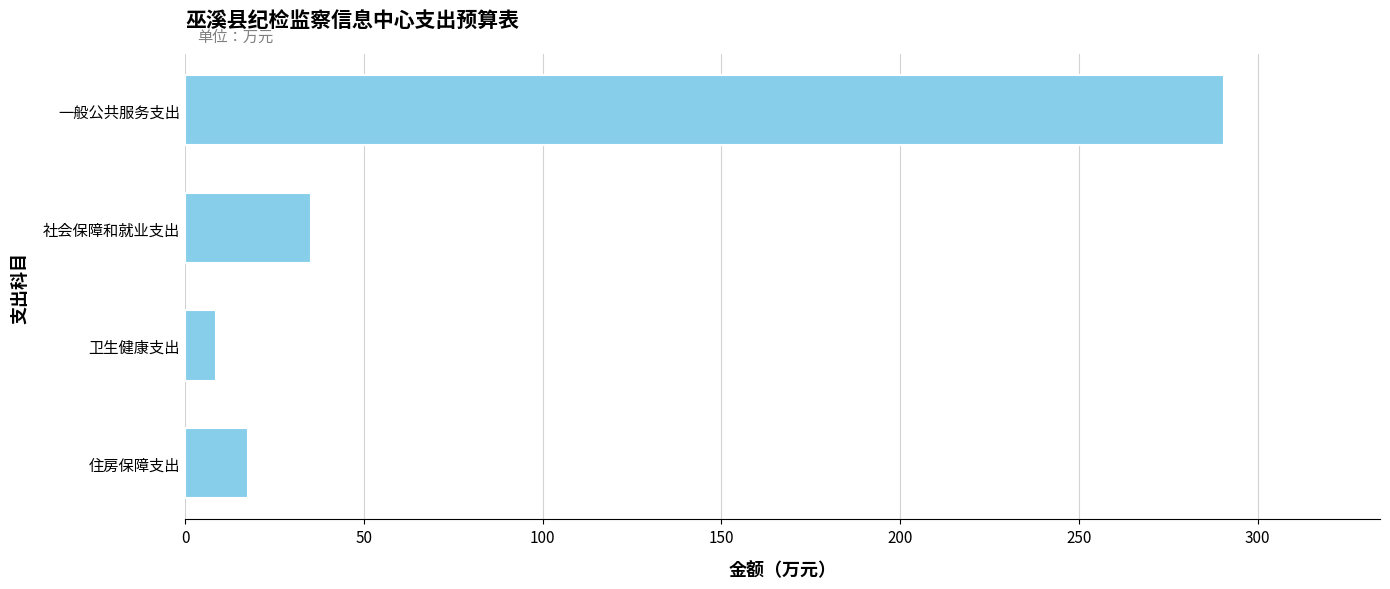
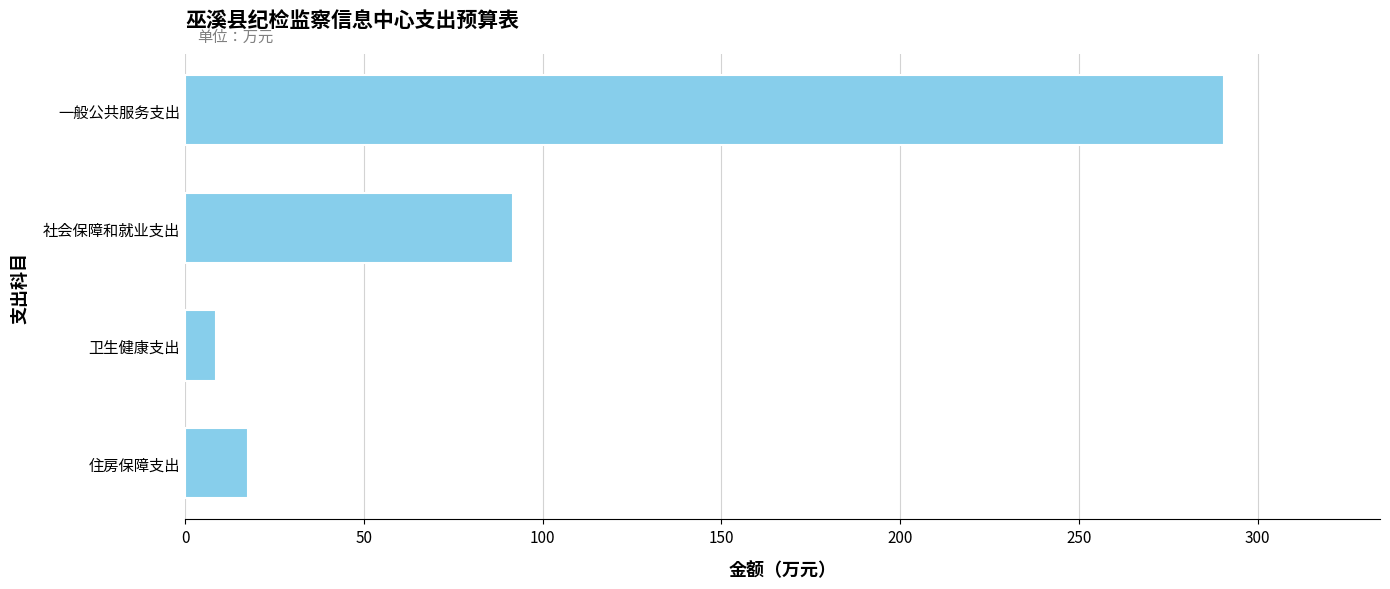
  {
    "一般公共服务支出": 291,
-   "社会保障和就业支出": 35,
+   "社会保障和就业支出": 92,
    "卫生健康支出": 9,
    "住房保障支出": 18
  }
